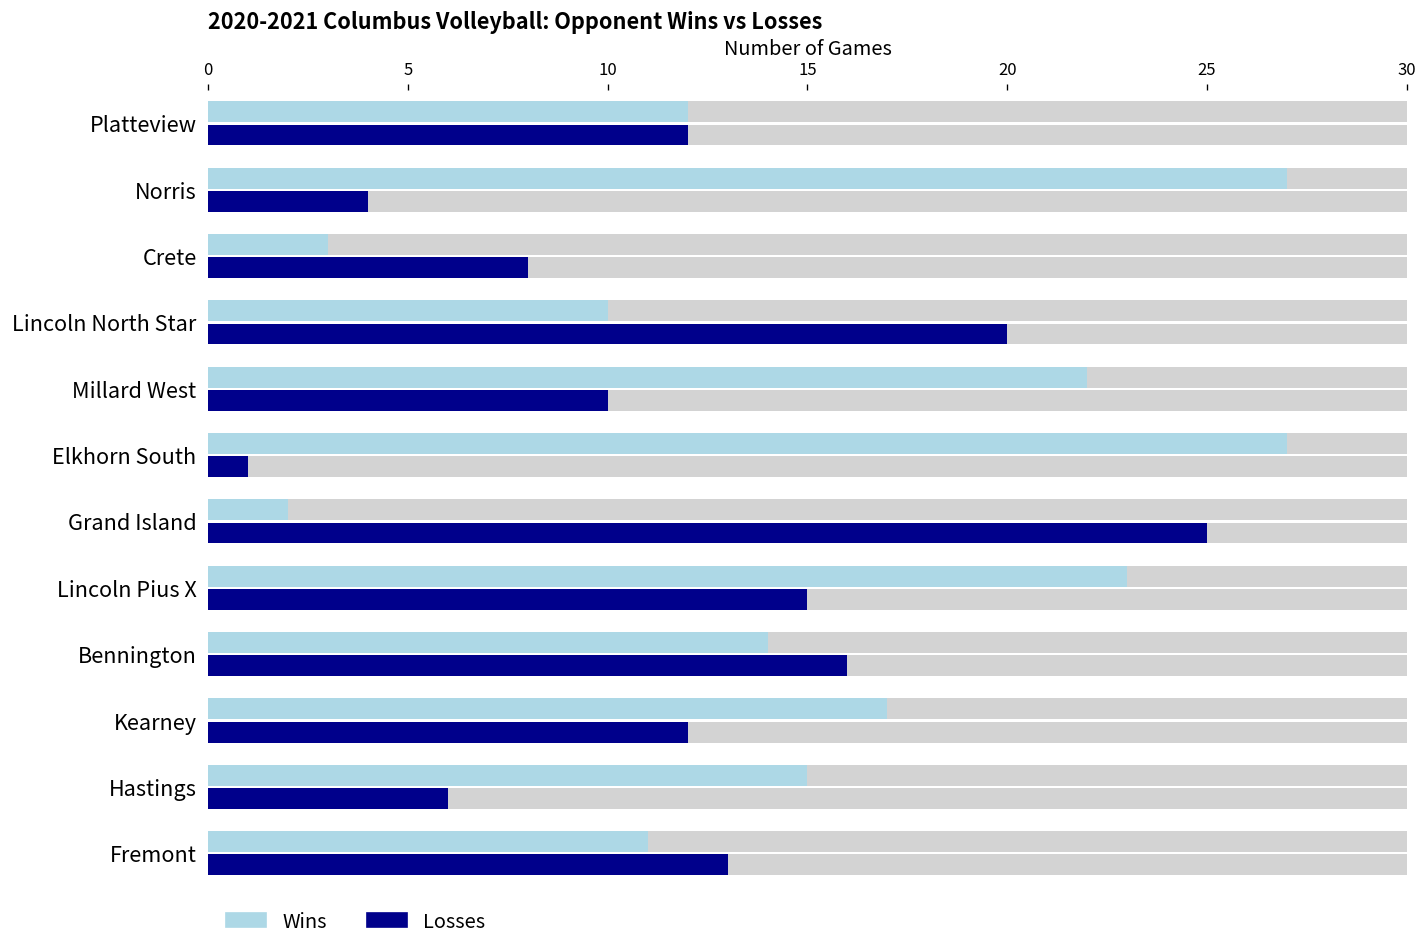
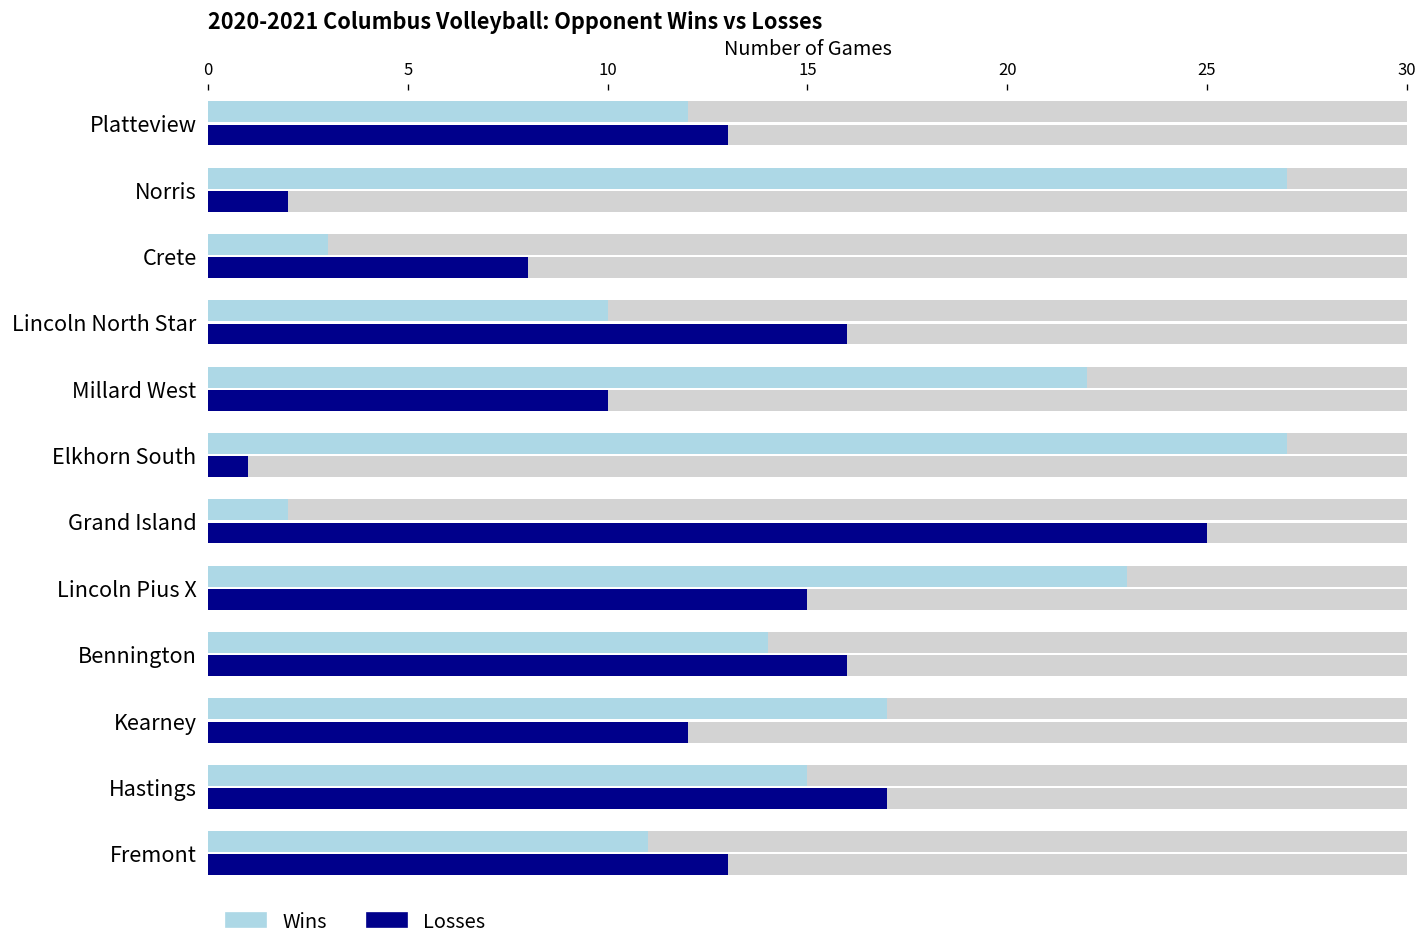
  {
    "Losses": {
-     "Platteview": 12,
-     "Norris": 4,
-     "Lincoln North Star": 20,
-     "Hastings": 6
+     "Platteview": 13,
+     "Norris": 2,
+     "Lincoln North Star": 16,
+     "Hastings": 17
    }
  }
